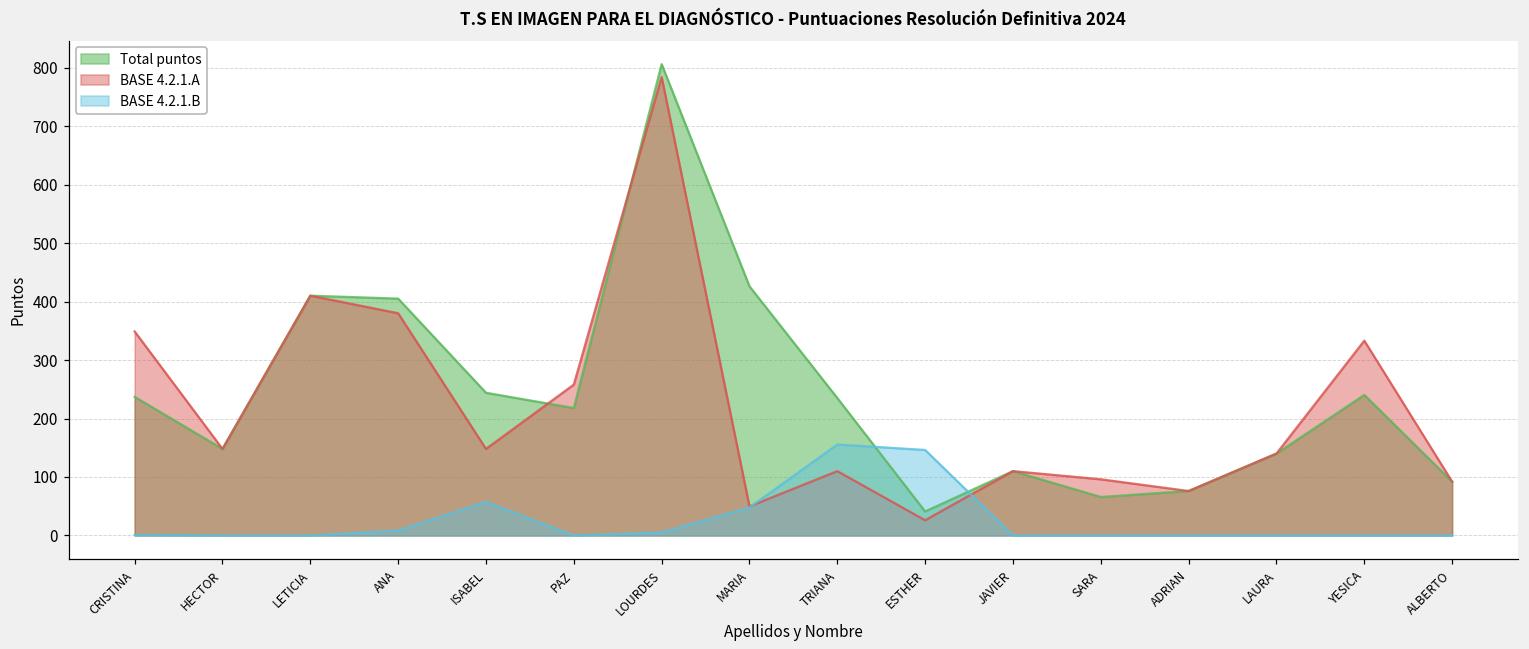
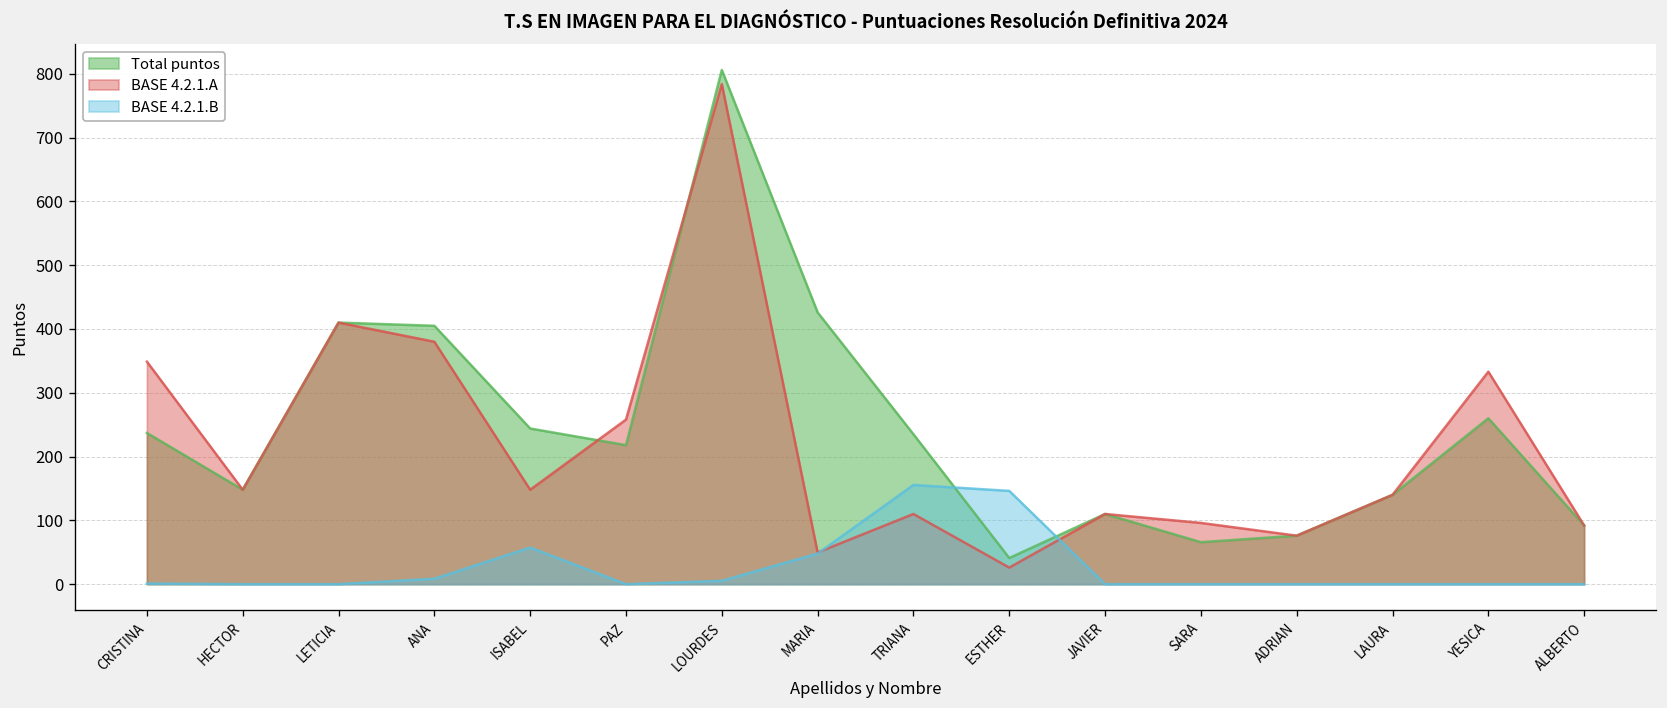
  {
    "Total puntos": {
      "CRISTINA": 240,
      "ANA": 410,
      "ISABEL": 240,
      "PAZ": 220,
      "LOURDES": 810,
      "MARIA": 430,
      "TRIANA": 240,
      "ESTHER": 40,
      "SARA": 70,
-     "YESICA": 240
+     "YESICA": 260
    },
    "BASE 4.2.1.A": {
      "CRISTINA": 350,
      "ANA": 380,
      "ISABEL": 150,
      "PAZ": 260,
      "LOURDES": 780,
      "TRIANA": 110,
      "ESTHER": 30,
      "SARA": 100,
      "YESICA": 330
    },
    "BASE 4.2.1.B": {
      "CRISTINA": 0,
      "HECTOR": 0,
      "LETICIA": 0,
      "ANA": 10,
      "ISABEL": 60,
      "PAZ": 0,
      "LOURDES": 10,
      "TRIANA": 160,
      "ESTHER": 150,
      "JAVIER": 0,
      "SARA": 0,
      "ADRIAN": 0,
      "LAURA": 0,
      "YESICA": 0,
      "ALBERTO": 0
    }
  }
